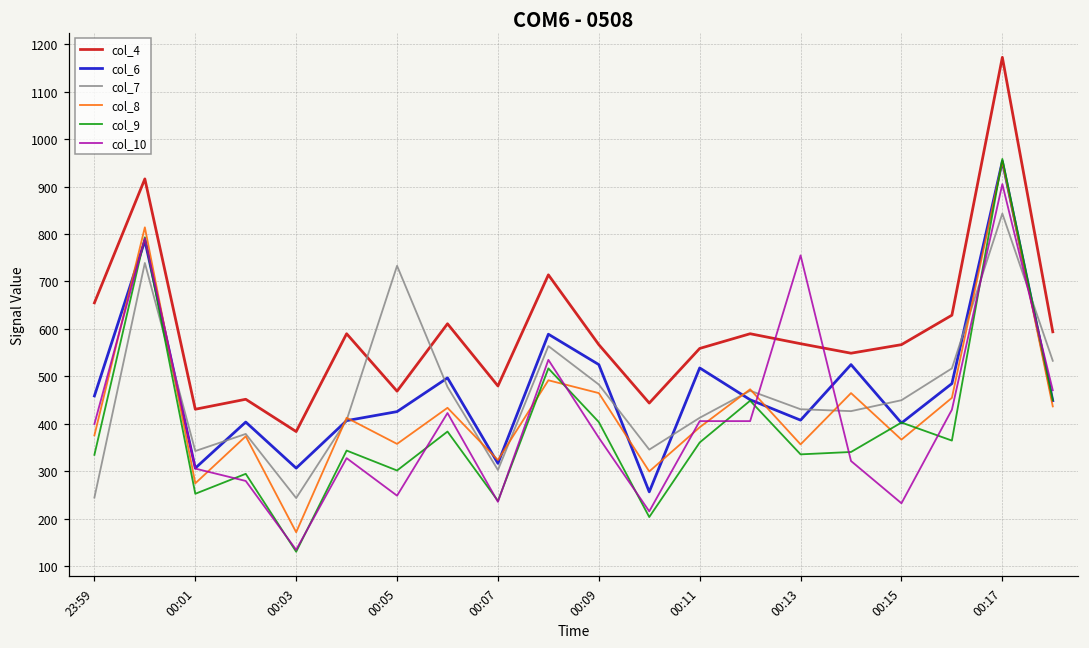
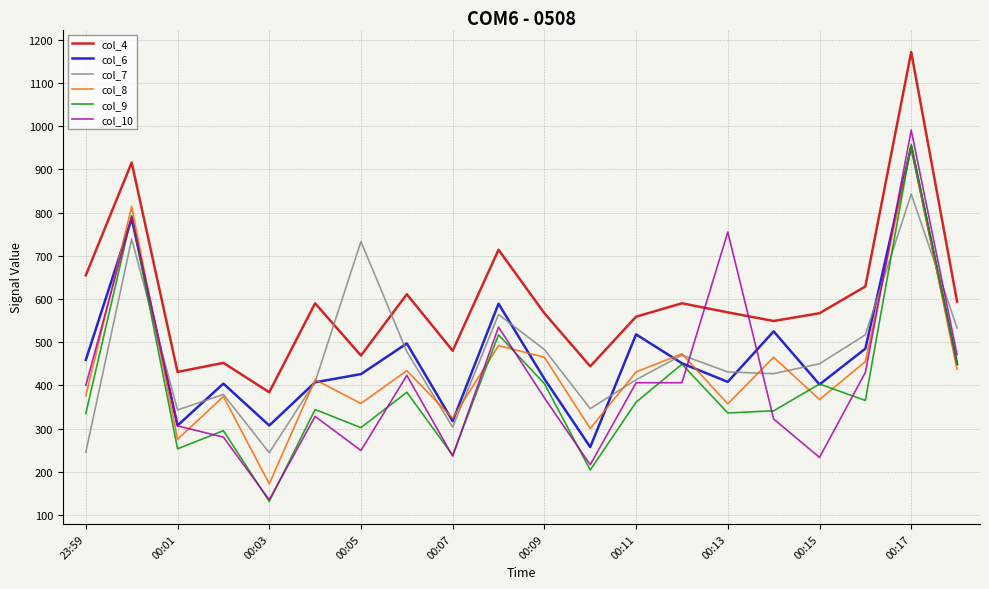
  {
    "col_4": {
      "23:59": 660,
      "00:01": 430,
      "00:03": 380,
      "00:05": 470,
      "00:07": 480,
      "00:09": 570,
      "00:11": 560,
      "00:13": 570,
      "00:15": 570,
      "00:17": 1170
    },
    "col_6": {
      "23:59": 460,
      "00:03": 310,
      "00:05": 430,
      "00:07": 320,
-     "00:09": 530,
+     "00:09": 420,
      "00:11": 520,
      "00:13": 410
    },
    "col_7": {
      "23:59": 250,
      "00:01": 340,
      "00:03": 240,
      "00:05": 730,
      "00:07": 300,
      "00:09": 480,
      "00:11": 410,
      "00:13": 430,
      "00:15": 450,
      "00:17": 840
    },
    "col_8": {
      "23:59": 380,
      "00:01": 280,
      "00:03": 170,
      "00:05": 360,
      "00:07": 320,
      "00:09": 470,
-     "00:11": 390,
+     "00:11": 430,
      "00:13": 360,
      "00:15": 370
    },
    "col_9": {
      "23:59": 340,
      "00:01": 250,
      "00:05": 300,
      "00:09": 400,
      "00:11": 360,
      "00:13": 340
    },
    "col_10": {
      "23:59": 400,
      "00:05": 250,
      "00:09": 370,
      "00:11": 410,
      "00:13": 760,
      "00:15": 230,
-     "00:17": 910
+     "00:17": 990
    }
  }
